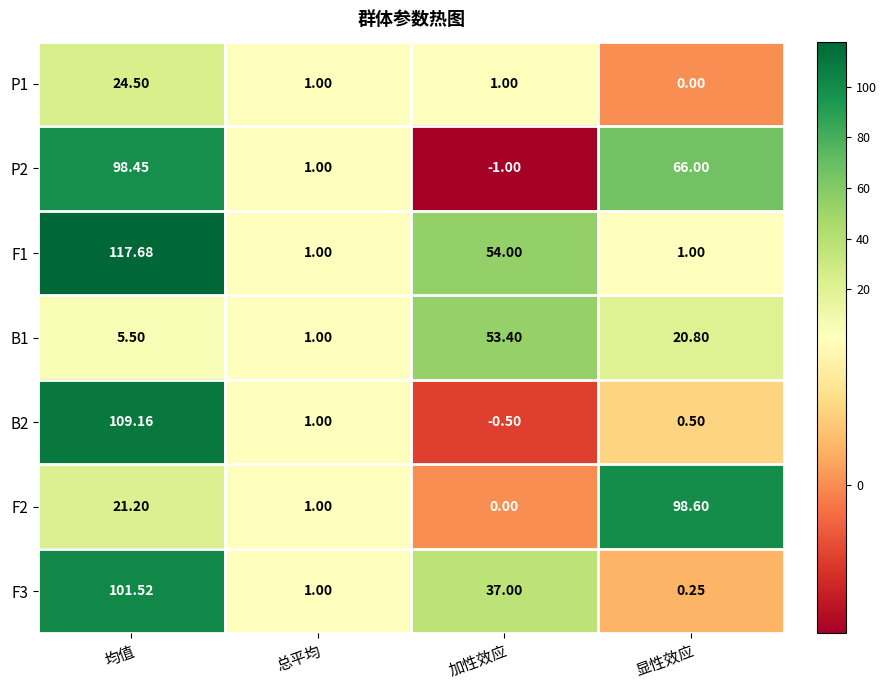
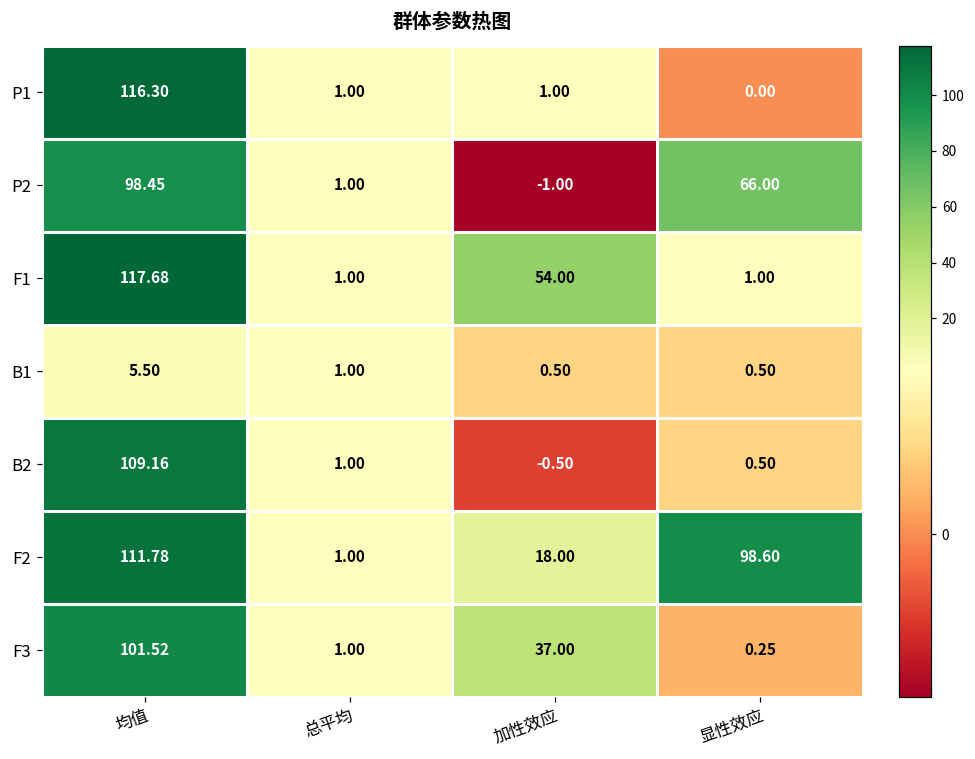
  {
    "P1": {
-     "均值": 24.50,
+     "均值": 116.30,
      "总平均": 1.00,
      "加性效应": 1.00,
      "显性效应": 0.00
    },
    "P2": {
      "均值": 98.45,
      "总平均": 1.00,
      "加性效应": -1.00,
      "显性效应": 66.00
    },
    "F1": {
      "均值": 117.68,
      "总平均": 1.00,
      "加性效应": 54.00,
      "显性效应": 1.00
    },
    "B1": {
      "均值": 5.50,
      "总平均": 1.00,
-     "加性效应": 53.40,
-     "显性效应": 20.80
+     "加性效应": 0.50,
+     "显性效应": 0.50
    },
    "B2": {
      "均值": 109.16,
      "总平均": 1.00,
      "加性效应": -0.50,
      "显性效应": 0.50
    },
    "F2": {
-     "均值": 21.20,
+     "均值": 111.78,
      "总平均": 1.00,
-     "加性效应": 0.00,
+     "加性效应": 18.00,
      "显性效应": 98.60
    },
    "F3": {
      "均值": 101.52,
      "总平均": 1.00,
      "加性效应": 37.00,
      "显性效应": 0.25
    }
  }
